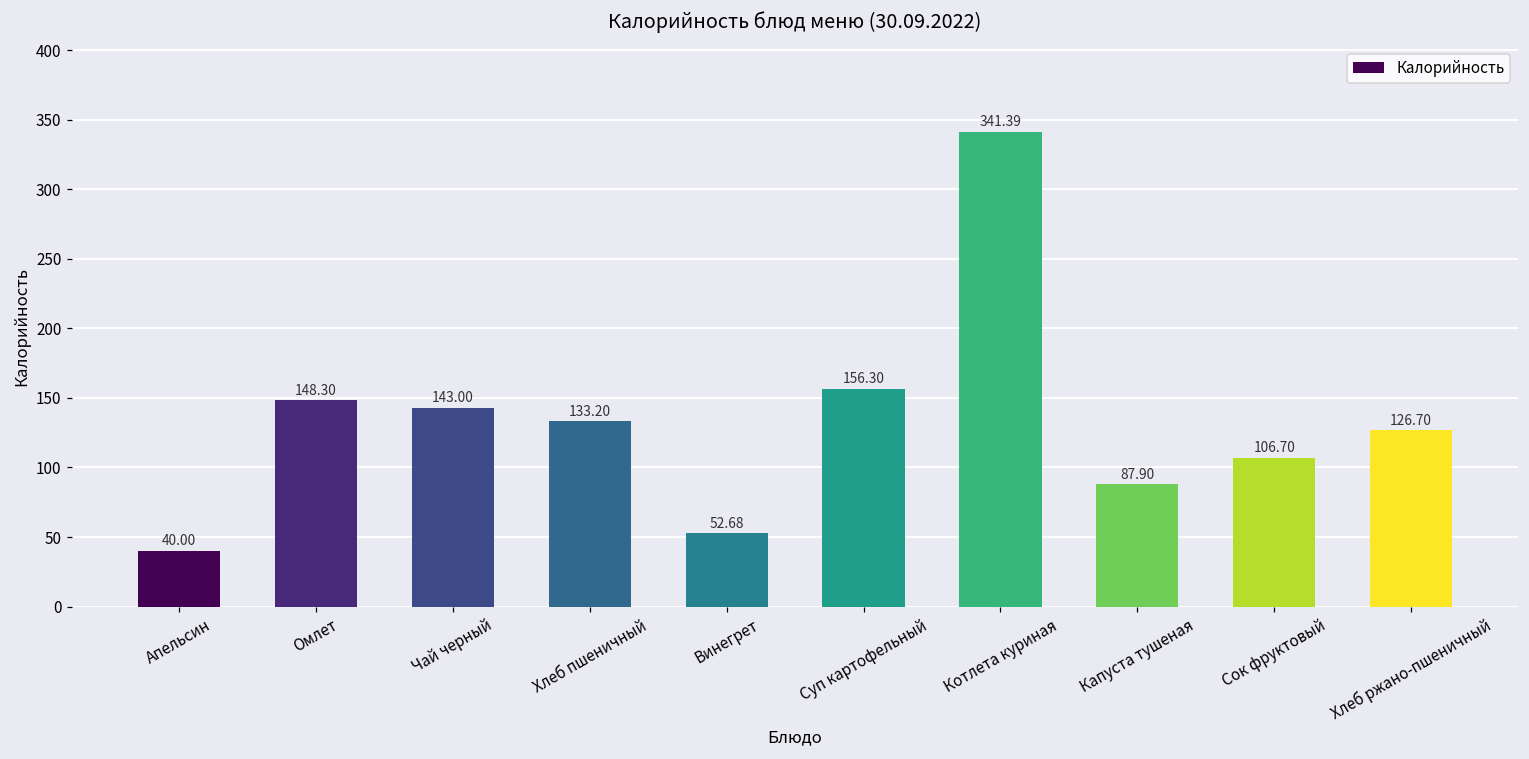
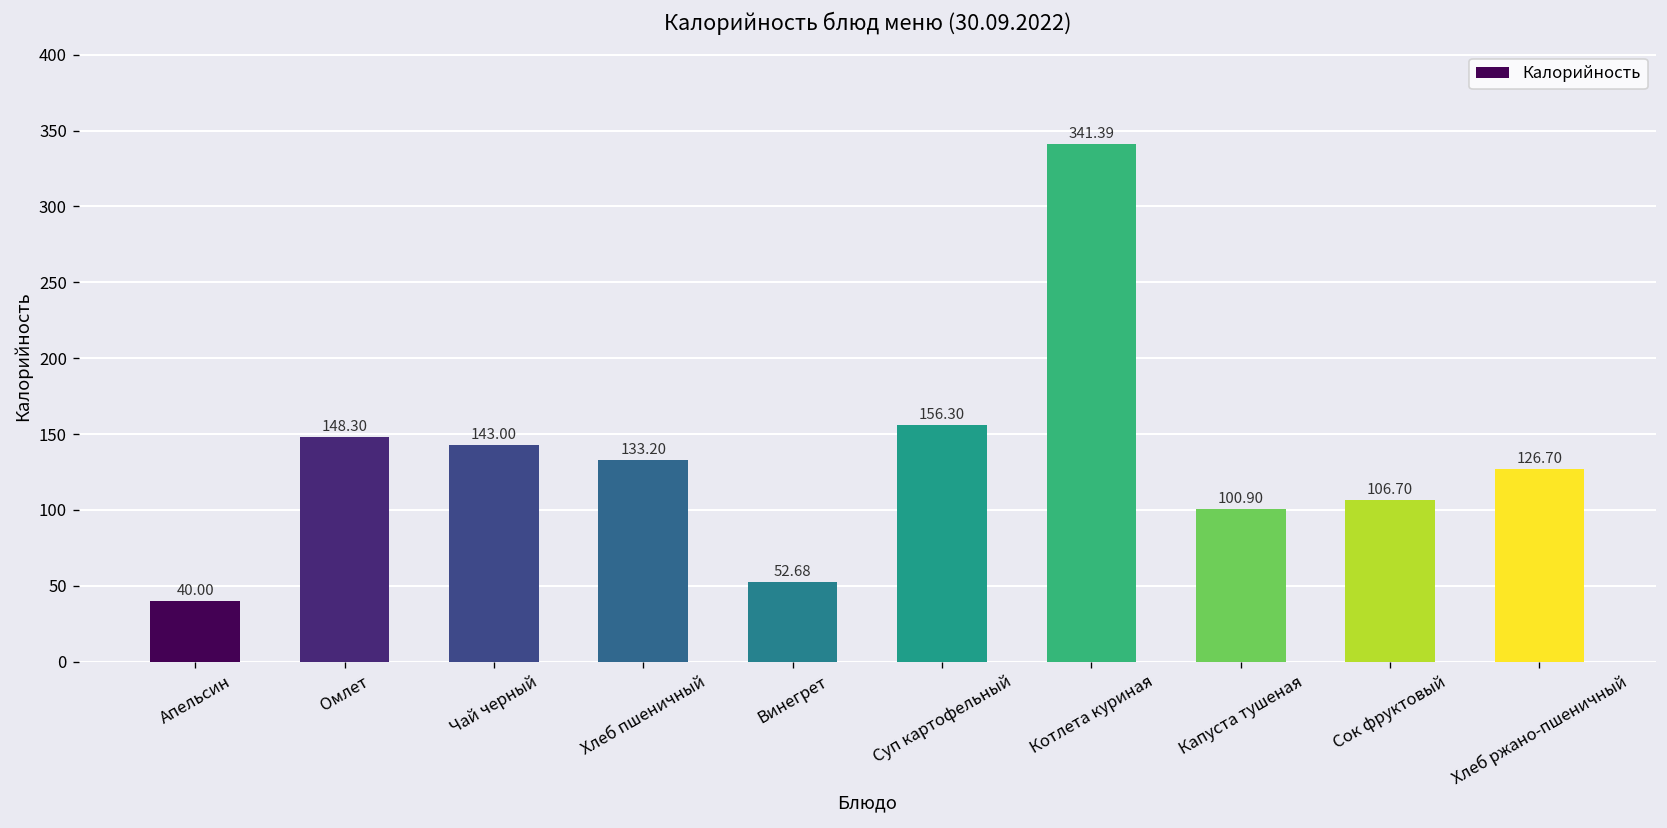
  {
    "Апельсин": 40.00,
    "Омлет": 148.30,
    "Чай черный": 143.00,
    "Хлеб пшеничный": 133.20,
    "Винегрет": 52.68,
    "Суп картофельный": 156.30,
    "Котлета куриная": 341.39,
-   "Капуста тушеная": 87.90,
+   "Капуста тушеная": 100.90,
    "Сок фруктовый": 106.70,
    "Хлеб ржано-пшеничный": 126.70
  }
